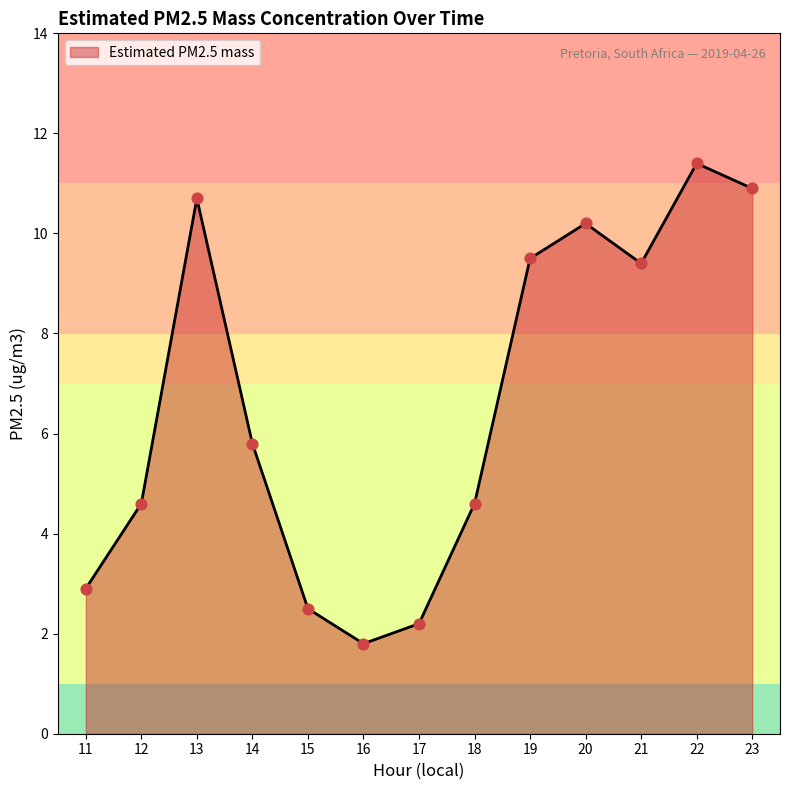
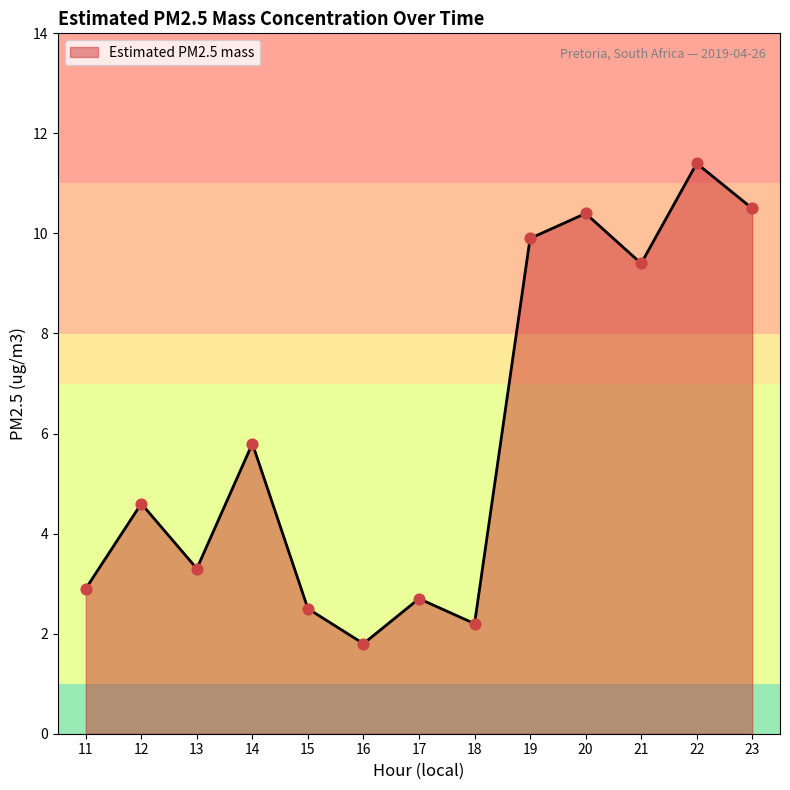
  {
    "11": 2.9,
    "12": 4.6,
-   "13": 10.7,
+   "13": 3.3,
    "14": 5.8,
    "15": 2.5,
    "16": 1.8,
-   "17": 2.2,
-   "18": 4.6,
-   "19": 9.5,
-   "20": 10.2,
+   "17": 2.7,
+   "18": 2.2,
+   "19": 9.9,
+   "20": 10.4,
    "21": 9.4,
    "22": 11.4,
-   "23": 10.9
+   "23": 10.5
  }
